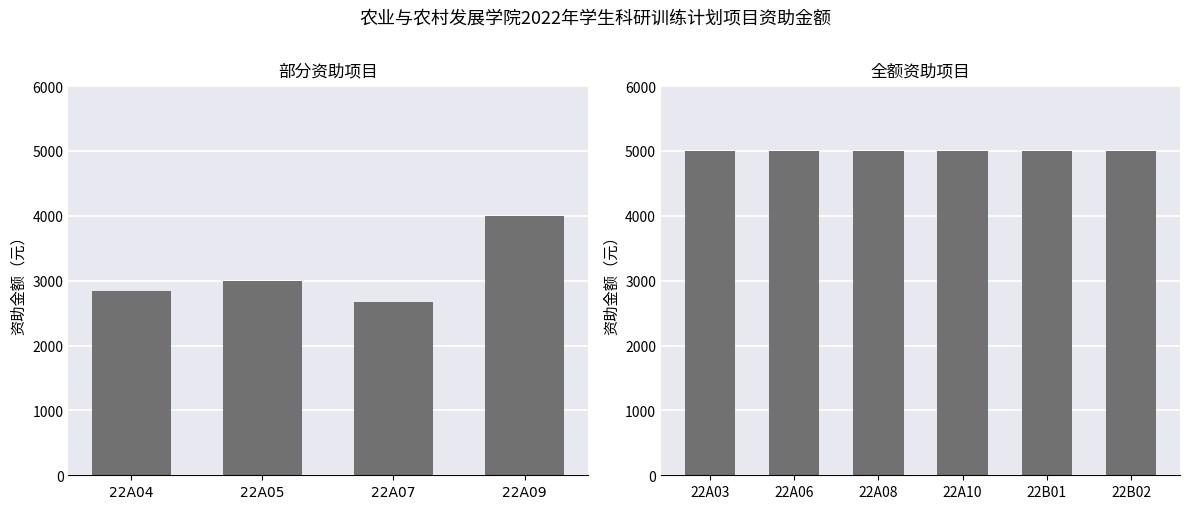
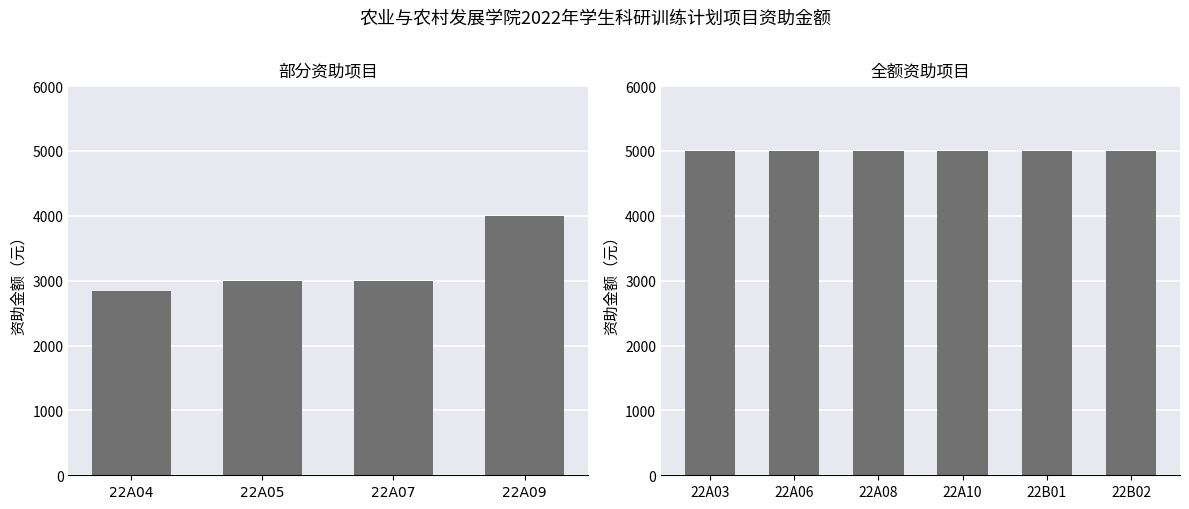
  {
    "部分资助项目": {
      "22A04": 2800,
      "22A05": 3000,
-     "22A07": 2700,
+     "22A07": 3000,
      "22A09": 4000
    },
    "全额资助项目": {
      "22A03": 5000,
      "22A06": 5000,
      "22A08": 5000,
      "22A10": 5000,
      "22B01": 5000,
      "22B02": 5000
    }
  }
